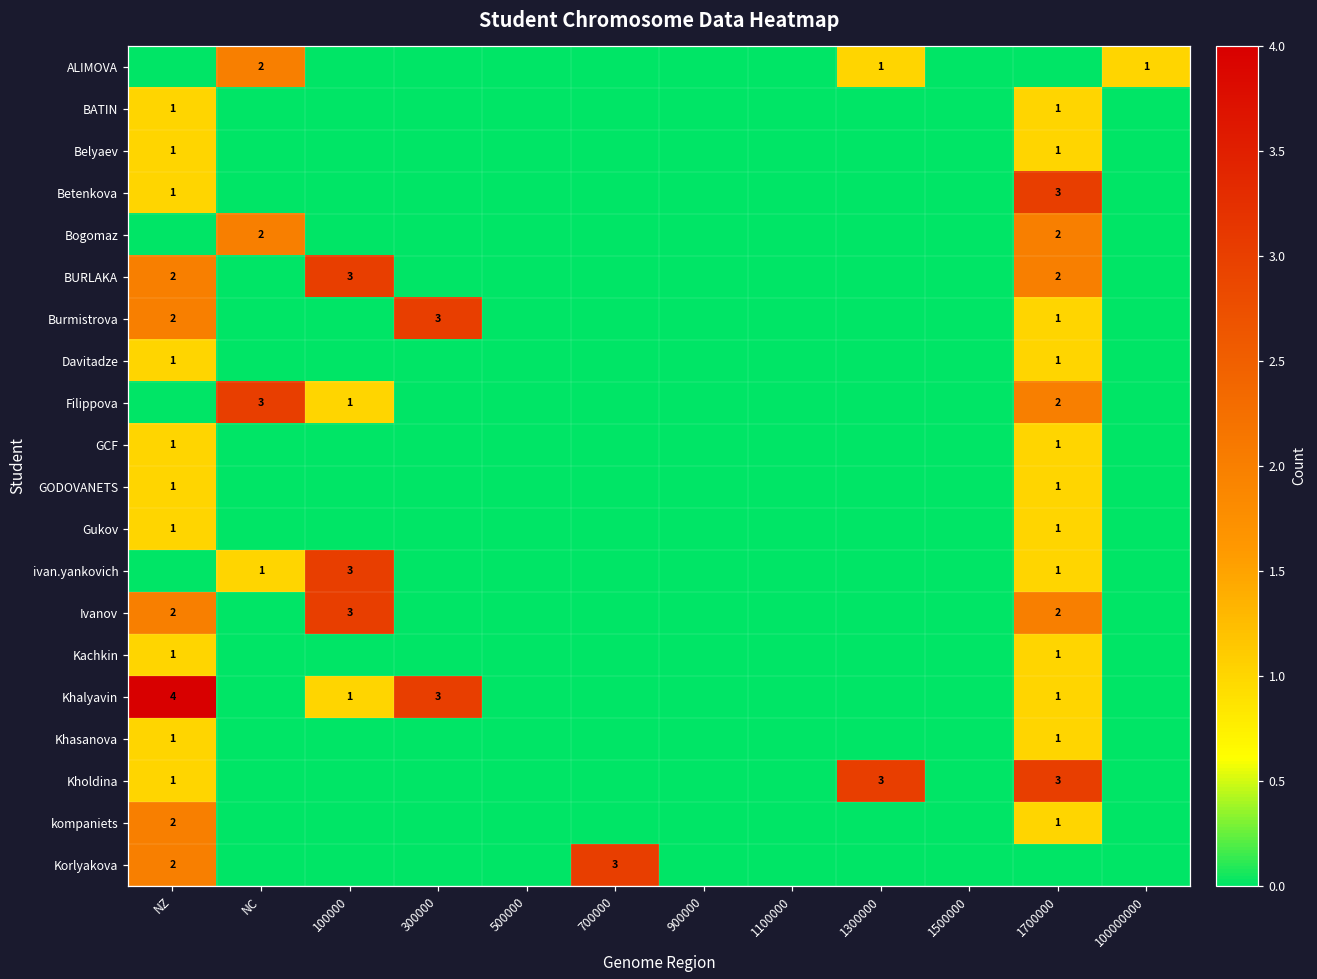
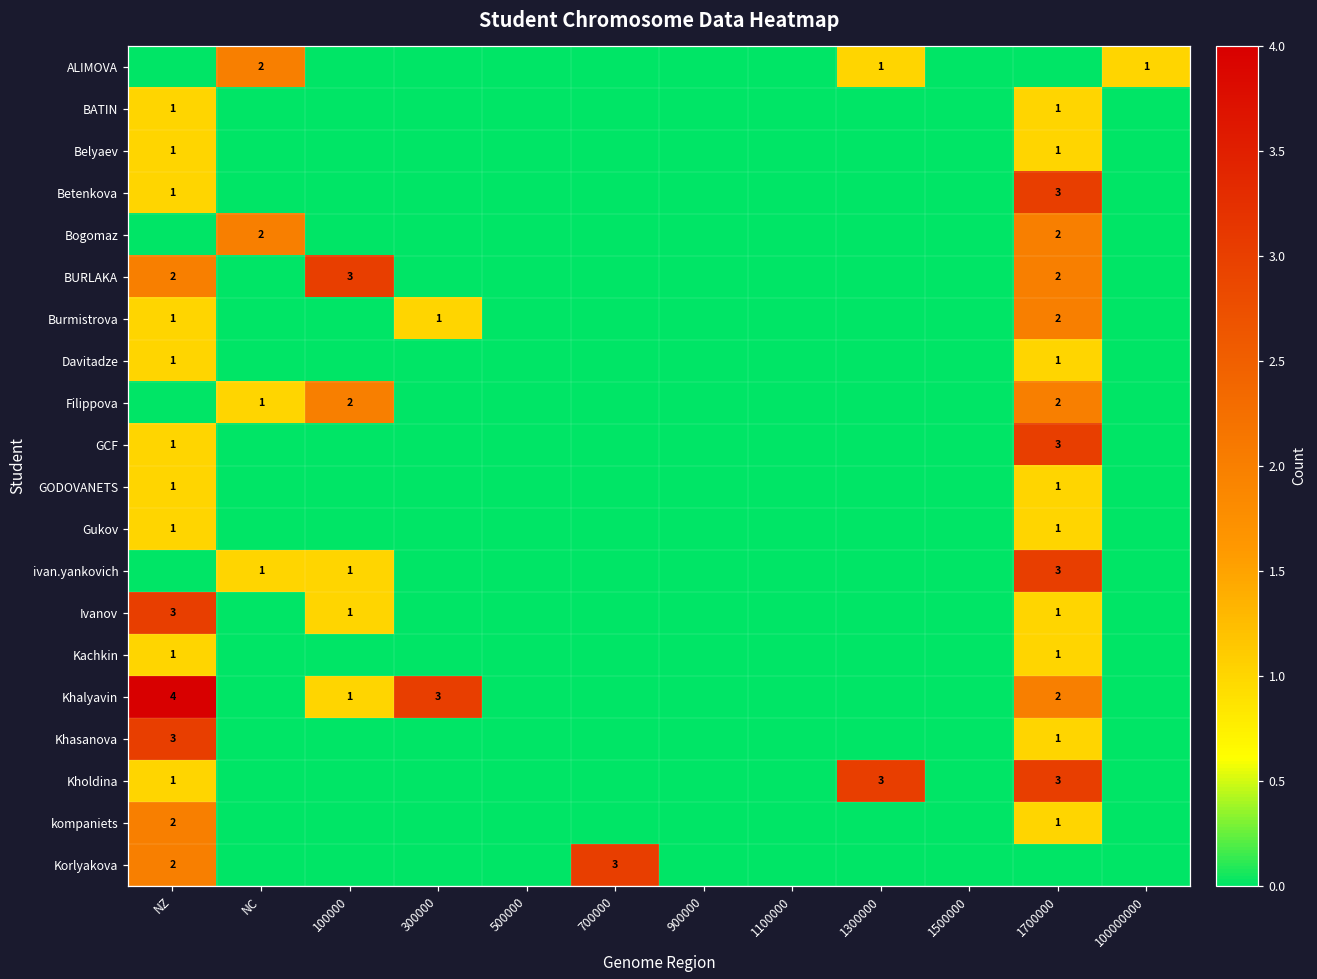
  {
    "ALIMOVA": {
      "NC": 2,
      "1300000": 1,
      "100000000": 1
    },
    "BATIN": {
      "NZ": 1,
      "1700000": 1
    },
    "Belyaev": {
      "NZ": 1,
      "1700000": 1
    },
    "Betenkova": {
      "NZ": 1,
      "1700000": 3
    },
    "Bogomaz": {
      "NC": 2,
      "1700000": 2
    },
    "BURLAKA": {
      "NZ": 2,
      "100000": 3,
      "1700000": 2
    },
    "Burmistrova": {
-     "NZ": 2,
-     "300000": 3,
-     "1700000": 1
+     "NZ": 1,
+     "300000": 1,
+     "1700000": 2
    },
    "Davitadze": {
      "NZ": 1,
      "1700000": 1
    },
    "Filippova": {
-     "NC": 3,
-     "100000": 1,
+     "NC": 1,
+     "100000": 2,
      "1700000": 2
    },
    "GCF": {
      "NZ": 1,
-     "1700000": 1
+     "1700000": 3
    },
    "GODOVANETS": {
      "NZ": 1,
      "1700000": 1
    },
    "Gukov": {
      "NZ": 1,
      "1700000": 1
    },
    "ivan.yankovich": {
      "NC": 1,
-     "100000": 3,
-     "1700000": 1
+     "100000": 1,
+     "1700000": 3
    },
    "Ivanov": {
-     "NZ": 2,
-     "100000": 3,
-     "1700000": 2
+     "NZ": 3,
+     "100000": 1,
+     "1700000": 1
    },
    "Kachkin": {
      "NZ": 1,
      "1700000": 1
    },
    "Khalyavin": {
      "NZ": 4,
      "100000": 1,
      "300000": 3,
-     "1700000": 1
+     "1700000": 2
    },
    "Khasanova": {
-     "NZ": 1,
+     "NZ": 3,
      "1700000": 1
    },
    "Kholdina": {
      "NZ": 1,
      "1300000": 3,
      "1700000": 3
    },
    "kompaniets": {
      "NZ": 2,
      "1700000": 1
    },
    "Korlyakova": {
      "NZ": 2,
      "700000": 3
    }
  }
